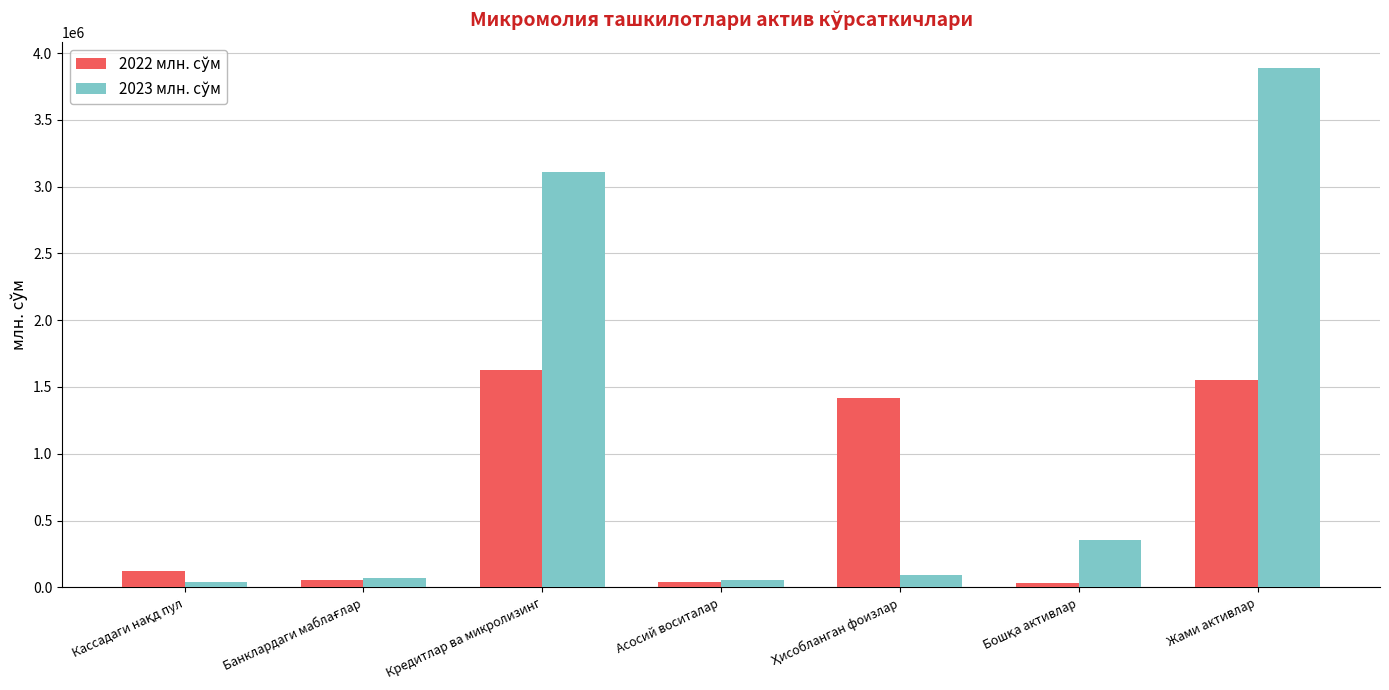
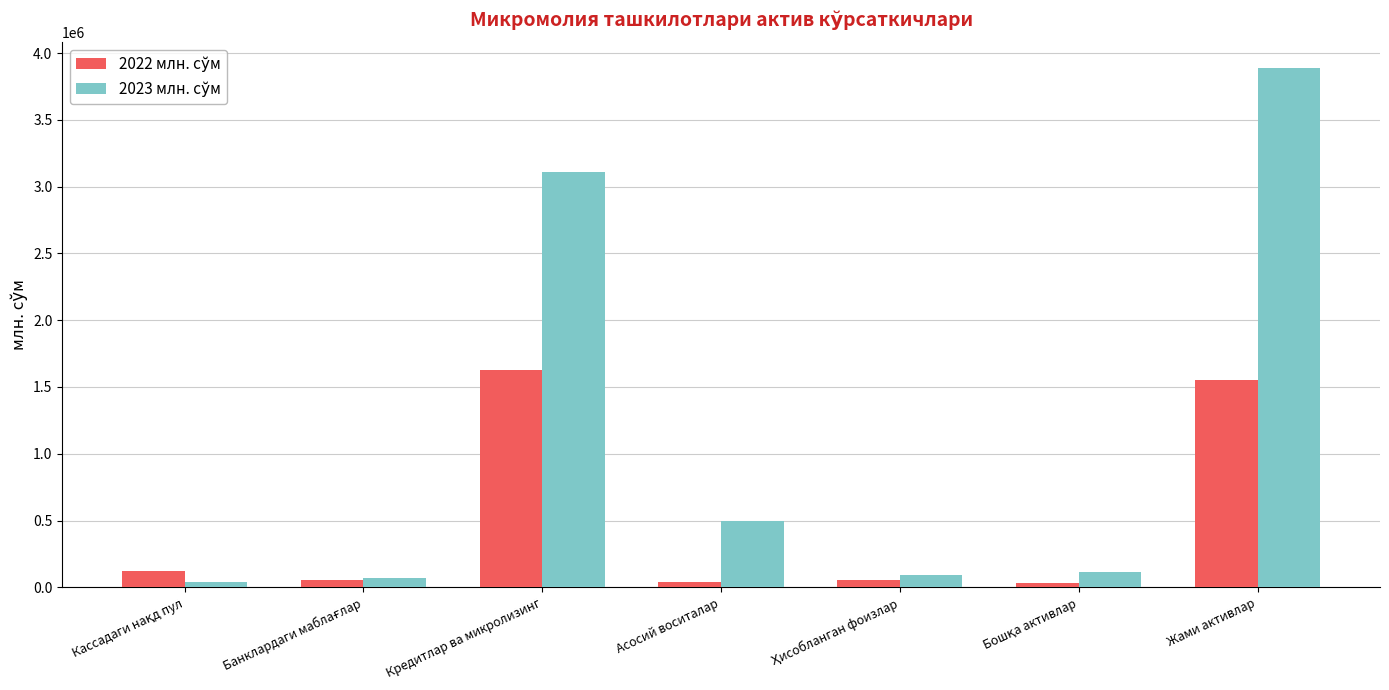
  {
    "2022 млн. сўм": {
      "Кассадаги нақд пул": 120000,
      "Банклардаги маблағлар": 50000,
      "Кредитлар ва микролизинг": 1630000,
      "Асосий воситалар": 40000,
-     "Ҳисобланган фоизлар": 1420000,
+     "Ҳисобланган фоизлар": 50000,
      "Бошқа активлар": 30000,
      "Жами активлар": 1550000
    },
    "2023 млн. сўм": {
      "Кассадаги нақд пул": 40000,
      "Банклардаги маблағлар": 70000,
      "Кредитлар ва микролизинг": 3110000,
-     "Асосий воситалар": 60000,
+     "Асосий воситалар": 500000,
      "Ҳисобланган фоизлар": 90000,
-     "Бошқа активлар": 350000,
+     "Бошқа активлар": 120000,
      "Жами активлар": 3890000
    }
  }
